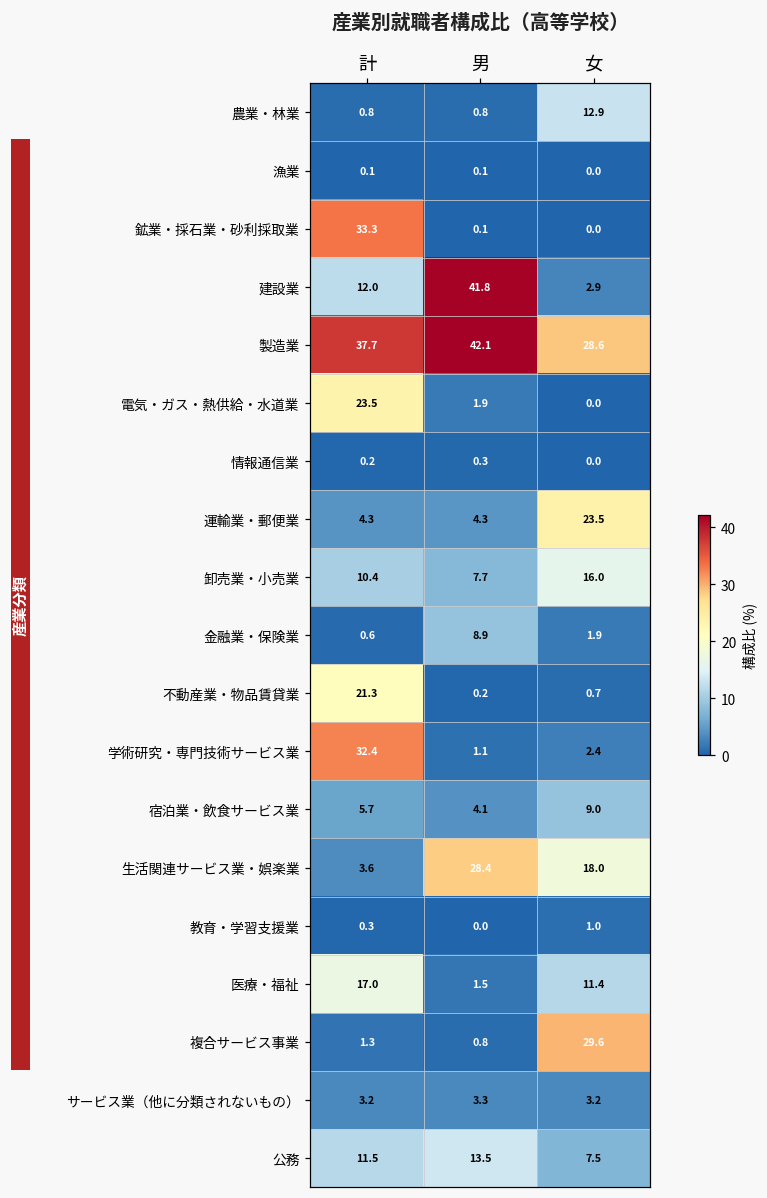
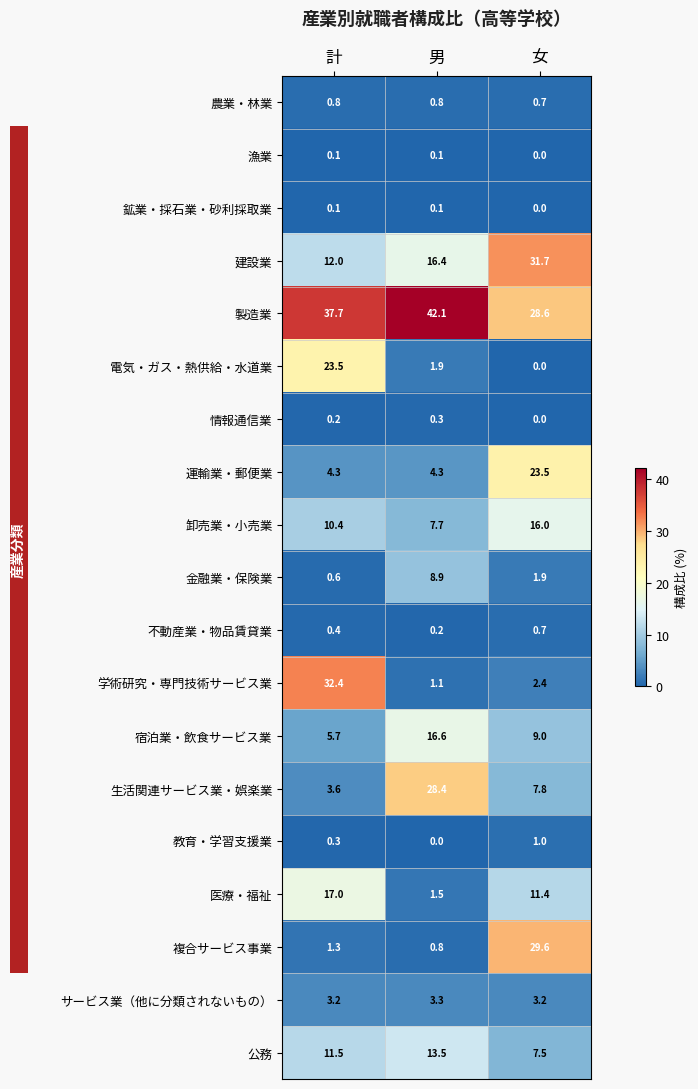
  {
    "農業・林業": {
      "計": 0.8,
      "男": 0.8,
-     "女": 12.9
+     "女": 0.7
    },
    "漁業": {
      "計": 0.1,
      "男": 0.1,
      "女": 0.0
    },
    "鉱業・採石業・砂利採取業": {
-     "計": 33.3,
+     "計": 0.1,
      "男": 0.1,
      "女": 0.0
    },
    "建設業": {
      "計": 12.0,
-     "男": 41.8,
-     "女": 2.9
+     "男": 16.4,
+     "女": 31.7
    },
    "製造業": {
      "計": 37.7,
      "男": 42.1,
      "女": 28.6
    },
    "電気・ガス・熱供給・水道業": {
      "計": 23.5,
      "男": 1.9,
      "女": 0.0
    },
    "情報通信業": {
      "計": 0.2,
      "男": 0.3,
      "女": 0.0
    },
    "運輸業・郵便業": {
      "計": 4.3,
      "男": 4.3,
      "女": 23.5
    },
    "卸売業・小売業": {
      "計": 10.4,
      "男": 7.7,
      "女": 16.0
    },
    "金融業・保険業": {
      "計": 0.6,
      "男": 8.9,
      "女": 1.9
    },
    "不動産業・物品賃貸業": {
-     "計": 21.3,
+     "計": 0.4,
      "男": 0.2,
      "女": 0.7
    },
    "学術研究・専門技術サービス業": {
      "計": 32.4,
      "男": 1.1,
      "女": 2.4
    },
    "宿泊業・飲食サービス業": {
      "計": 5.7,
-     "男": 4.1,
+     "男": 16.6,
      "女": 9.0
    },
    "生活関連サービス業・娯楽業": {
      "計": 3.6,
      "男": 28.4,
-     "女": 18.0
+     "女": 7.8
    },
    "教育・学習支援業": {
      "計": 0.3,
      "男": 0.0,
      "女": 1.0
    },
    "医療・福祉": {
      "計": 17.0,
      "男": 1.5,
      "女": 11.4
    },
    "複合サービス事業": {
      "計": 1.3,
      "男": 0.8,
      "女": 29.6
    },
    "サービス業（他に分類されないもの）": {
      "計": 3.2,
      "男": 3.3,
      "女": 3.2
    },
    "公務": {
      "計": 11.5,
      "男": 13.5,
      "女": 7.5
    }
  }
